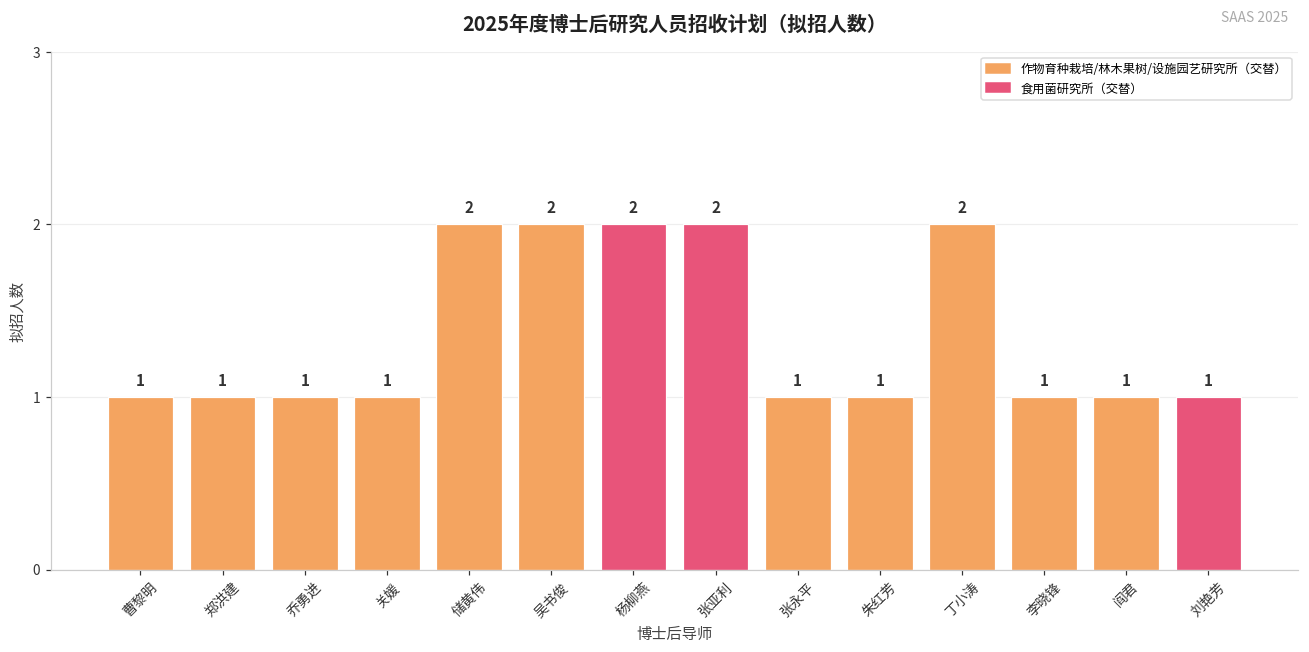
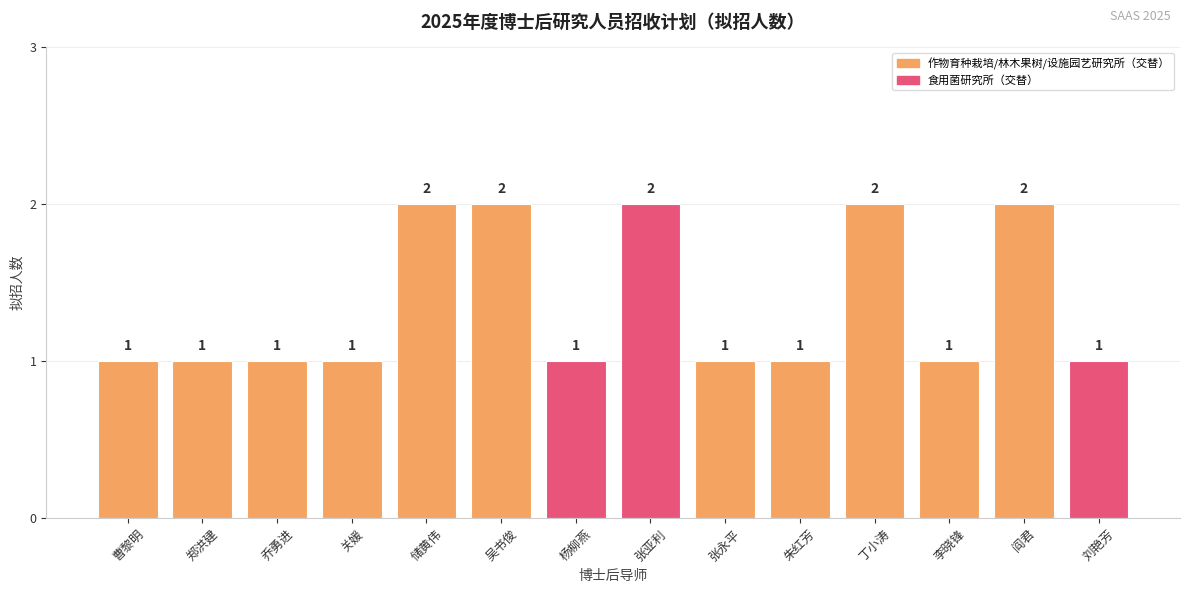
  {
    "曹黎明": 1,
    "郑洪建": 1,
    "乔勇进": 1,
    "关媛": 1,
    "储黄伟": 2,
    "吴书俊": 2,
-   "杨柳燕": 2,
+   "杨柳燕": 1,
    "张亚利": 2,
    "张永平": 1,
    "朱红芳": 1,
    "丁小涛": 2,
    "李晓锋": 1,
-   "阎君": 1,
+   "阎君": 2,
    "刘艳芳": 1
  }
